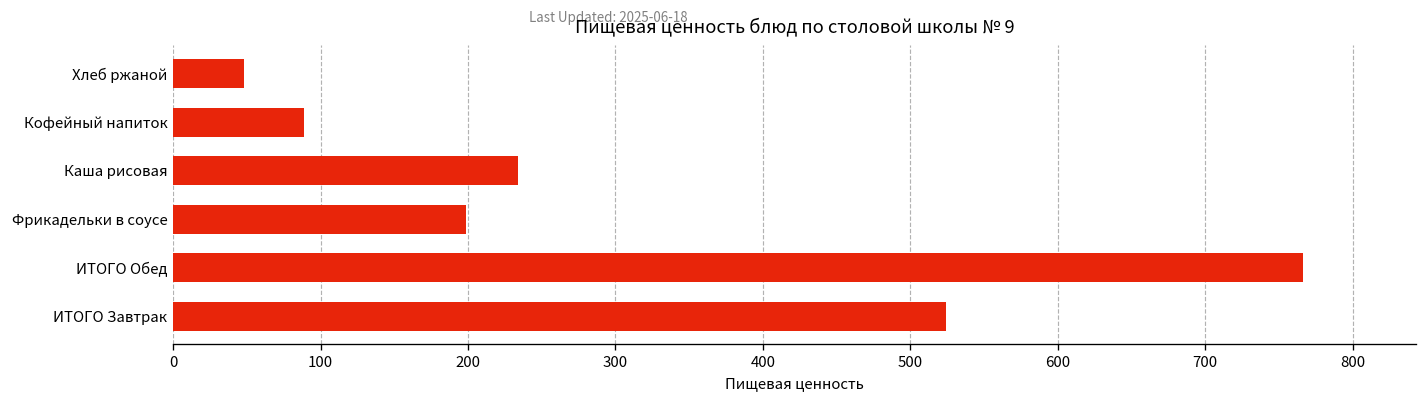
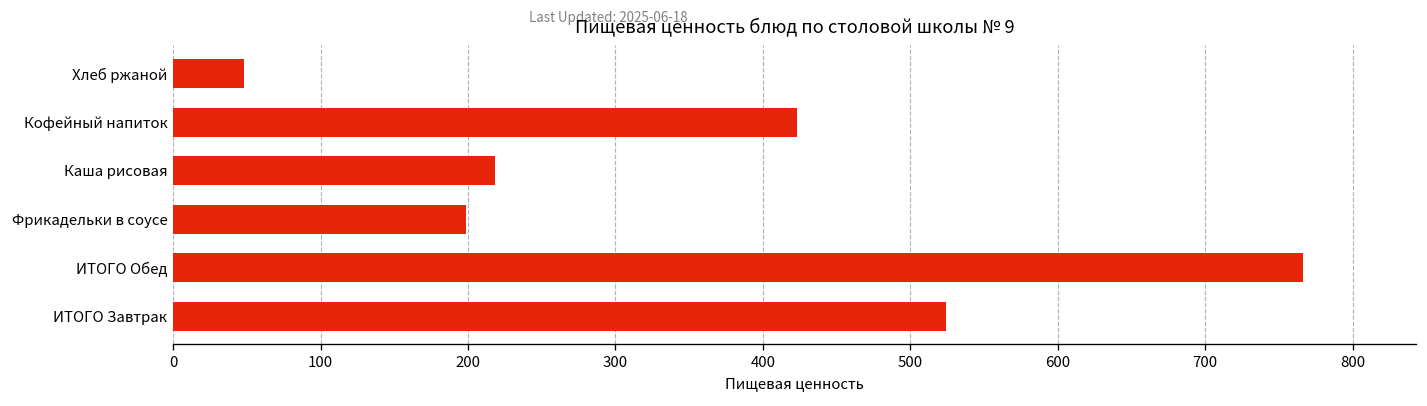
  {
    "Хлеб ржаной": 48,
-   "Кофейный напиток": 89,
-   "Каша рисовая": 234,
+   "Кофейный напиток": 423,
+   "Каша рисовая": 218,
    "Фрикадельки в соусе": 199,
    "ИТОГО Обед": 766,
    "ИТОГО Завтрак": 524
  }
